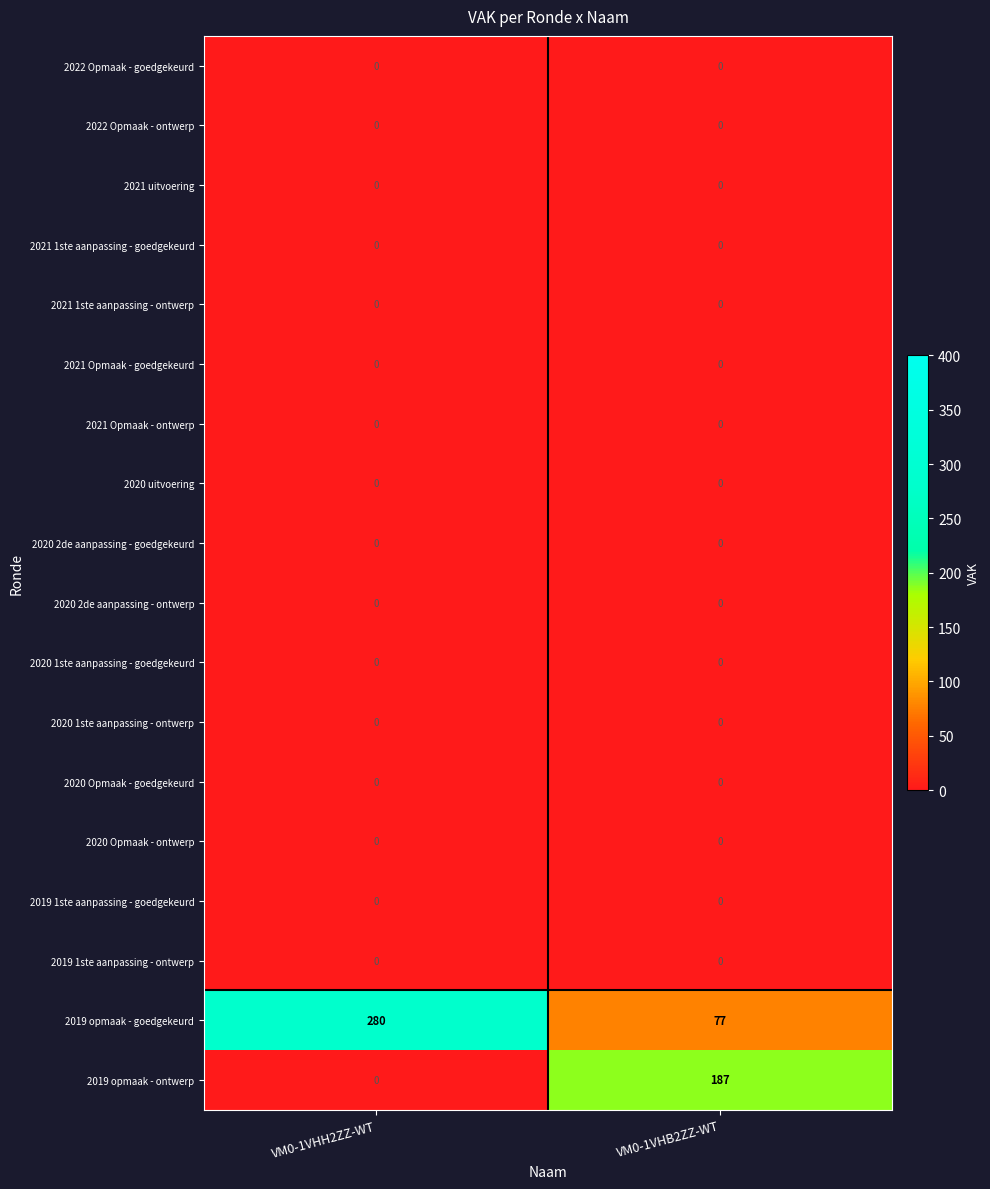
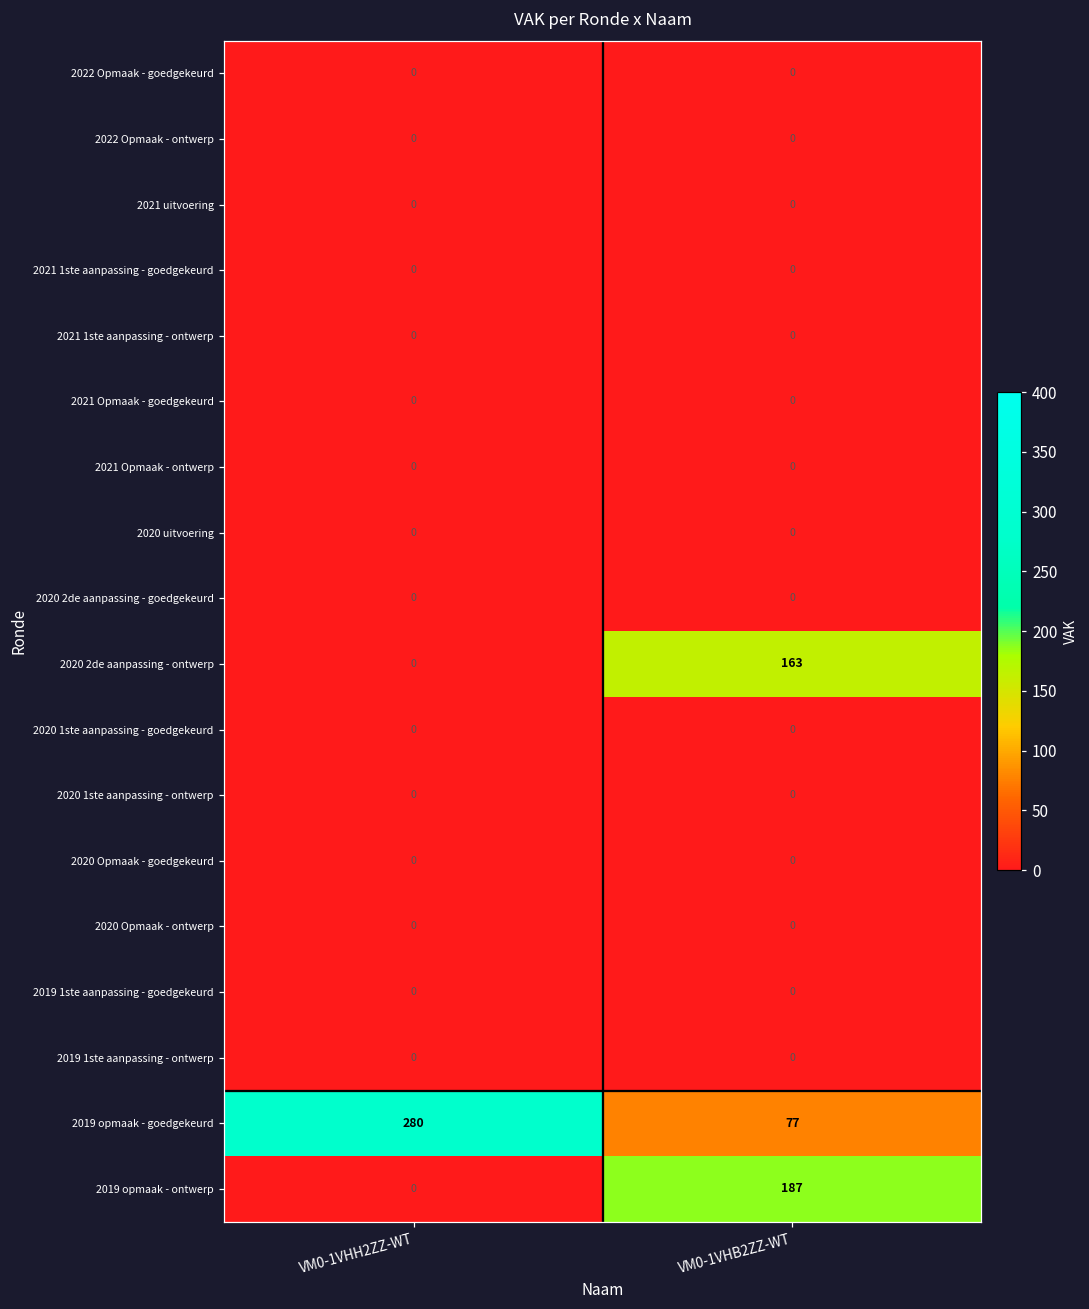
  {
    "2022 Opmaak - goedgekeurd": {
      "VM0-1VHH2ZZ-WT": 0,
      "VM0-1VHB2ZZ-WT": 0
    },
    "2022 Opmaak - ontwerp": {
      "VM0-1VHH2ZZ-WT": 0,
      "VM0-1VHB2ZZ-WT": 0
    },
    "2021 uitvoering": {
      "VM0-1VHH2ZZ-WT": 0,
      "VM0-1VHB2ZZ-WT": 0
    },
    "2021 1ste aanpassing - goedgekeurd": {
      "VM0-1VHH2ZZ-WT": 0,
      "VM0-1VHB2ZZ-WT": 0
    },
    "2021 1ste aanpassing - ontwerp": {
      "VM0-1VHH2ZZ-WT": 0,
      "VM0-1VHB2ZZ-WT": 0
    },
    "2021 Opmaak - goedgekeurd": {
      "VM0-1VHH2ZZ-WT": 0,
      "VM0-1VHB2ZZ-WT": 0
    },
    "2021 Opmaak - ontwerp": {
      "VM0-1VHH2ZZ-WT": 0,
      "VM0-1VHB2ZZ-WT": 0
    },
    "2020 uitvoering": {
      "VM0-1VHH2ZZ-WT": 0,
      "VM0-1VHB2ZZ-WT": 0
    },
    "2020 2de aanpassing - goedgekeurd": {
      "VM0-1VHH2ZZ-WT": 0,
      "VM0-1VHB2ZZ-WT": 0
    },
    "2020 2de aanpassing - ontwerp": {
      "VM0-1VHH2ZZ-WT": 0,
-     "VM0-1VHB2ZZ-WT": 0
+     "VM0-1VHB2ZZ-WT": 163
    },
    "2020 1ste aanpassing - goedgekeurd": {
      "VM0-1VHH2ZZ-WT": 0,
      "VM0-1VHB2ZZ-WT": 0
    },
    "2020 1ste aanpassing - ontwerp": {
      "VM0-1VHH2ZZ-WT": 0,
      "VM0-1VHB2ZZ-WT": 0
    },
    "2020 Opmaak - goedgekeurd": {
      "VM0-1VHH2ZZ-WT": 0,
      "VM0-1VHB2ZZ-WT": 0
    },
    "2020 Opmaak - ontwerp": {
      "VM0-1VHH2ZZ-WT": 0,
      "VM0-1VHB2ZZ-WT": 0
    },
    "2019 1ste aanpassing - goedgekeurd": {
      "VM0-1VHH2ZZ-WT": 0,
      "VM0-1VHB2ZZ-WT": 0
    },
    "2019 1ste aanpassing - ontwerp": {
      "VM0-1VHH2ZZ-WT": 0,
      "VM0-1VHB2ZZ-WT": 0
    },
    "2019 opmaak - goedgekeurd": {
      "VM0-1VHH2ZZ-WT": 280,
      "VM0-1VHB2ZZ-WT": 77
    },
    "2019 opmaak - ontwerp": {
      "VM0-1VHH2ZZ-WT": 0,
      "VM0-1VHB2ZZ-WT": 187
    }
  }
